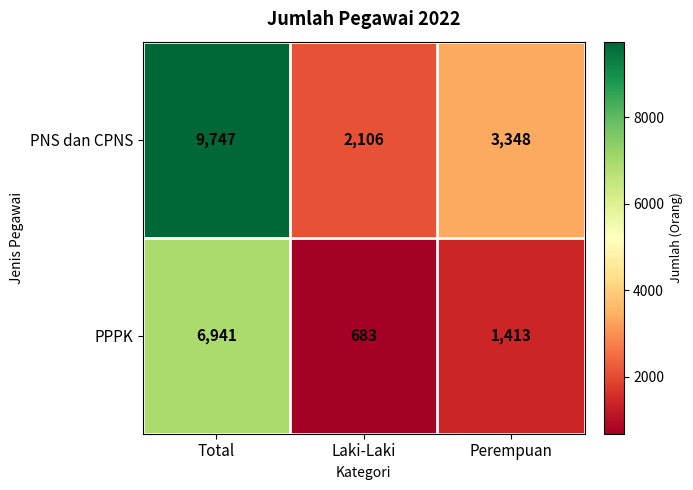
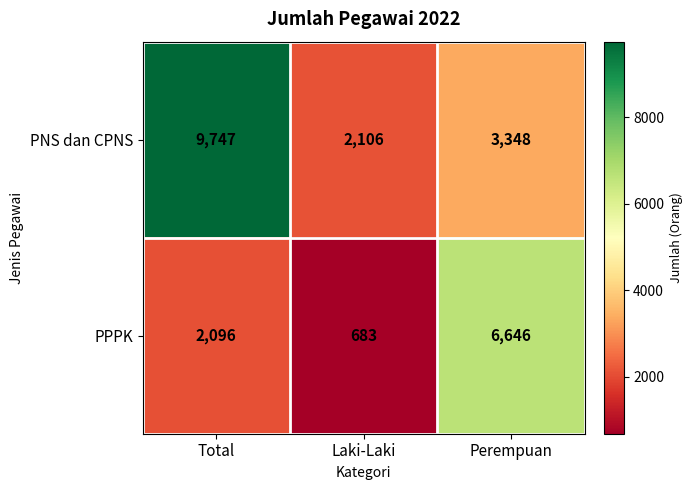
  {
    "PNS dan CPNS": {
      "Total": "9,747",
      "Laki-Laki": "2,106",
      "Perempuan": "3,348"
    },
    "PPPK": {
-     "Total": "6,941",
+     "Total": "2,096",
      "Laki-Laki": "683",
-     "Perempuan": "1,413"
+     "Perempuan": "6,646"
    }
  }
